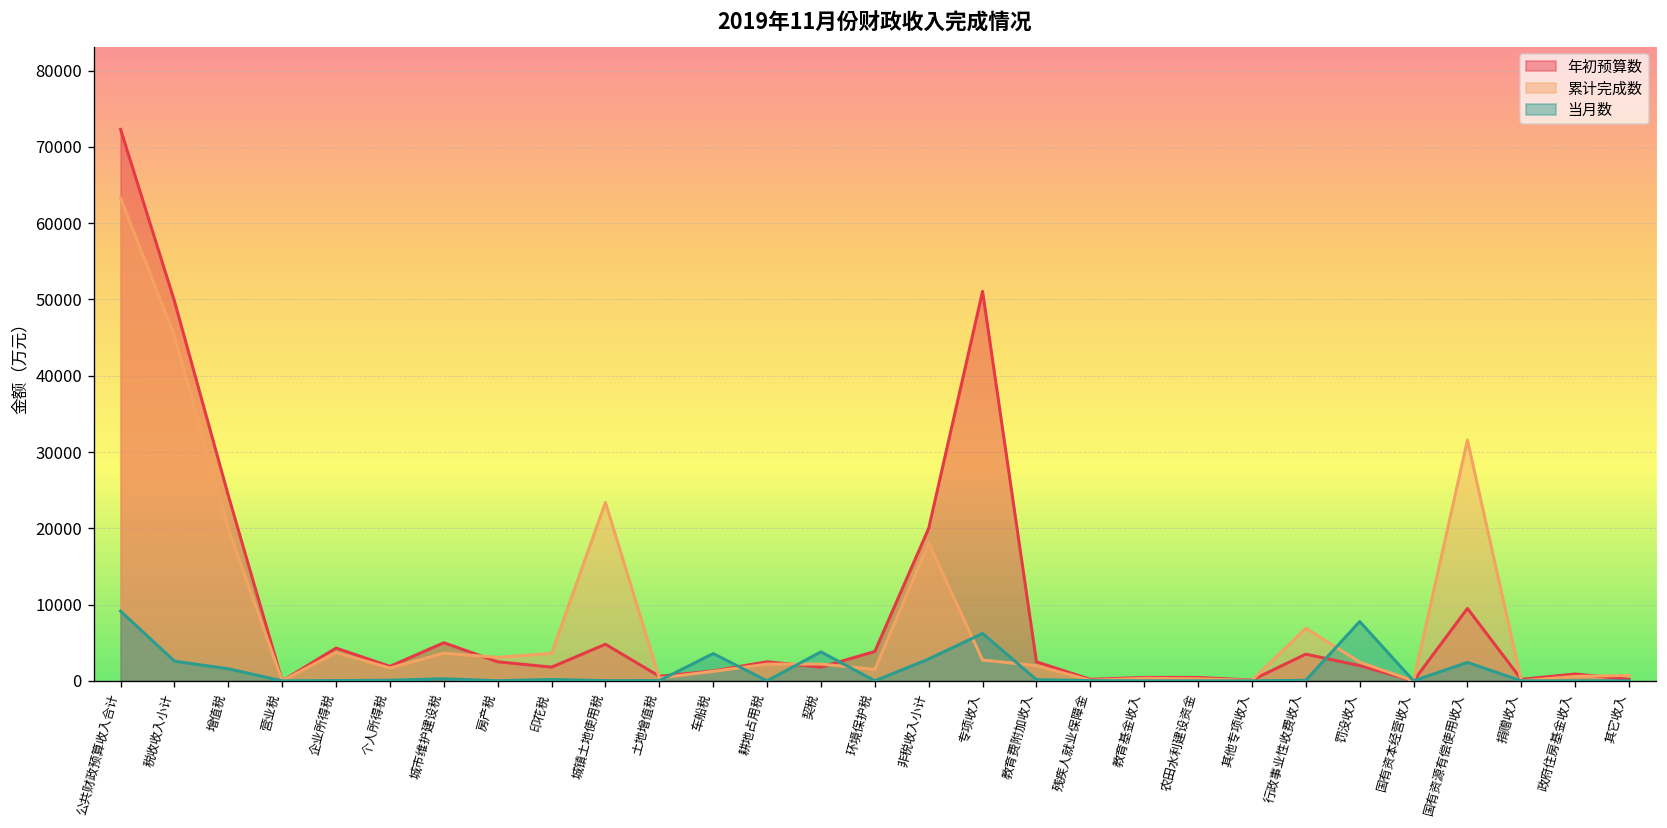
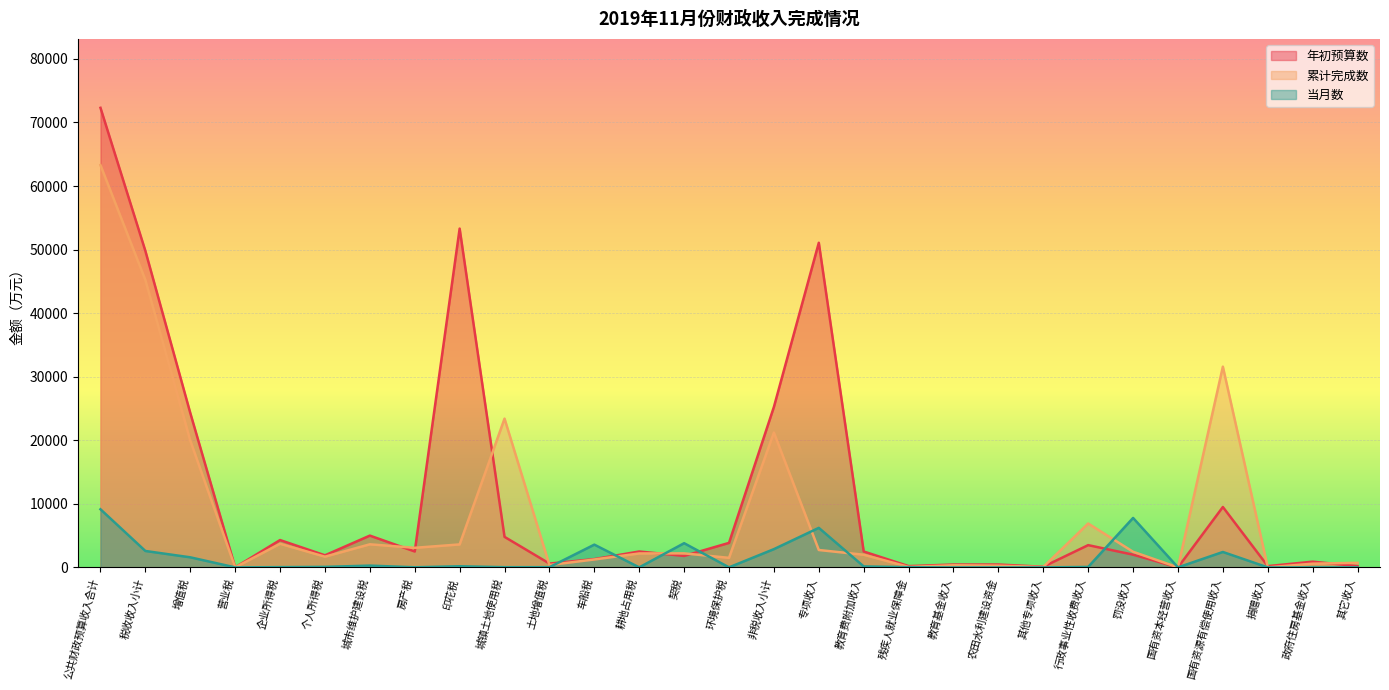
  {
    "年初预算数": {
      "公共财政预算收入合计": 72000,
      "税收收入小计": 50000,
      "增值税": 24000,
      "企业所得税": 4000,
      "城市维护建设税": 5000,
      "房产税": 3000,
-     "印花税": 2000,
+     "印花税": 53000,
      "城镇土地使用税": 5000,
      "环境保护税": 4000,
-     "非税收入小计": 20000,
+     "非税收入小计": 25000,
      "专项收入": 51000,
      "教育费附加收入": 3000,
      "行政事业性收费收入": 4000,
      "罚没收入": 2000,
      "国有资源有偿使用收入": 10000
    },
    "累计完成数": {
      "公共财政预算收入合计": 63000,
      "税收收入小计": 45000,
      "增值税": 20000,
      "企业所得税": 4000,
      "城市维护建设税": 4000,
      "房产税": 3000,
      "印花税": 4000,
      "城镇土地使用税": 23000,
      "环境保护税": 2000,
-     "非税收入小计": 18000,
+     "非税收入小计": 21000,
      "专项收入": 3000,
      "教育费附加收入": 2000,
      "行政事业性收费收入": 7000,
      "罚没收入": 2000,
      "国有资源有偿使用收入": 32000,
      "其它收入": 1000
    },
    "当月数": {
      "公共财政预算收入合计": 9000,
      "税收收入小计": 3000,
      "增值税": 2000,
      "企业所得税": 0,
      "个人所得税": 0,
      "城市维护建设税": 0,
      "房产税": 0,
      "印花税": 0,
      "城镇土地使用税": 0,
      "车船税": 4000,
      "耕地占用税": 0,
      "契税": 4000,
      "环境保护税": 0,
      "非税收入小计": 3000,
      "专项收入": 6000,
      "教育费附加收入": 0,
      "行政事业性收费收入": 0,
      "罚没收入": 8000,
      "国有资源有偿使用收入": 2000,
      "政府住房基金收入": 0
    }
  }
